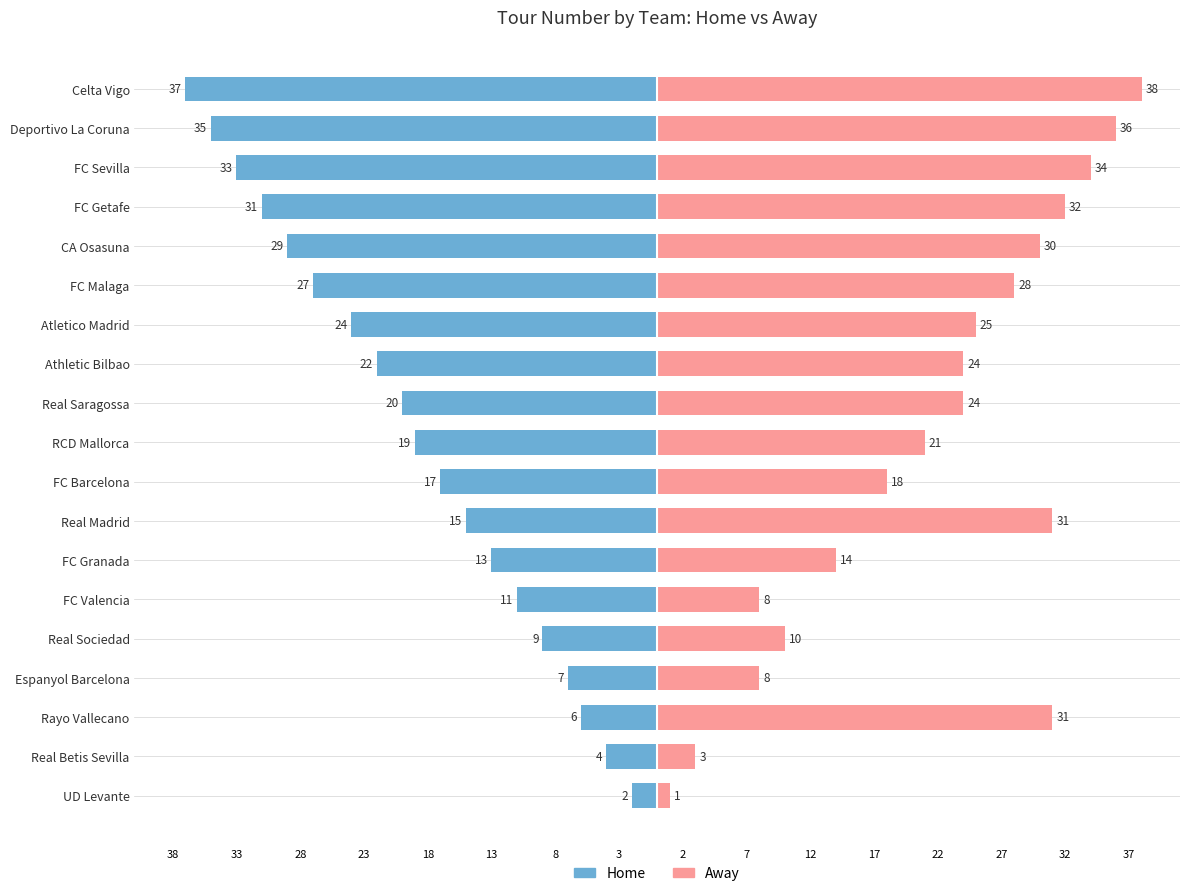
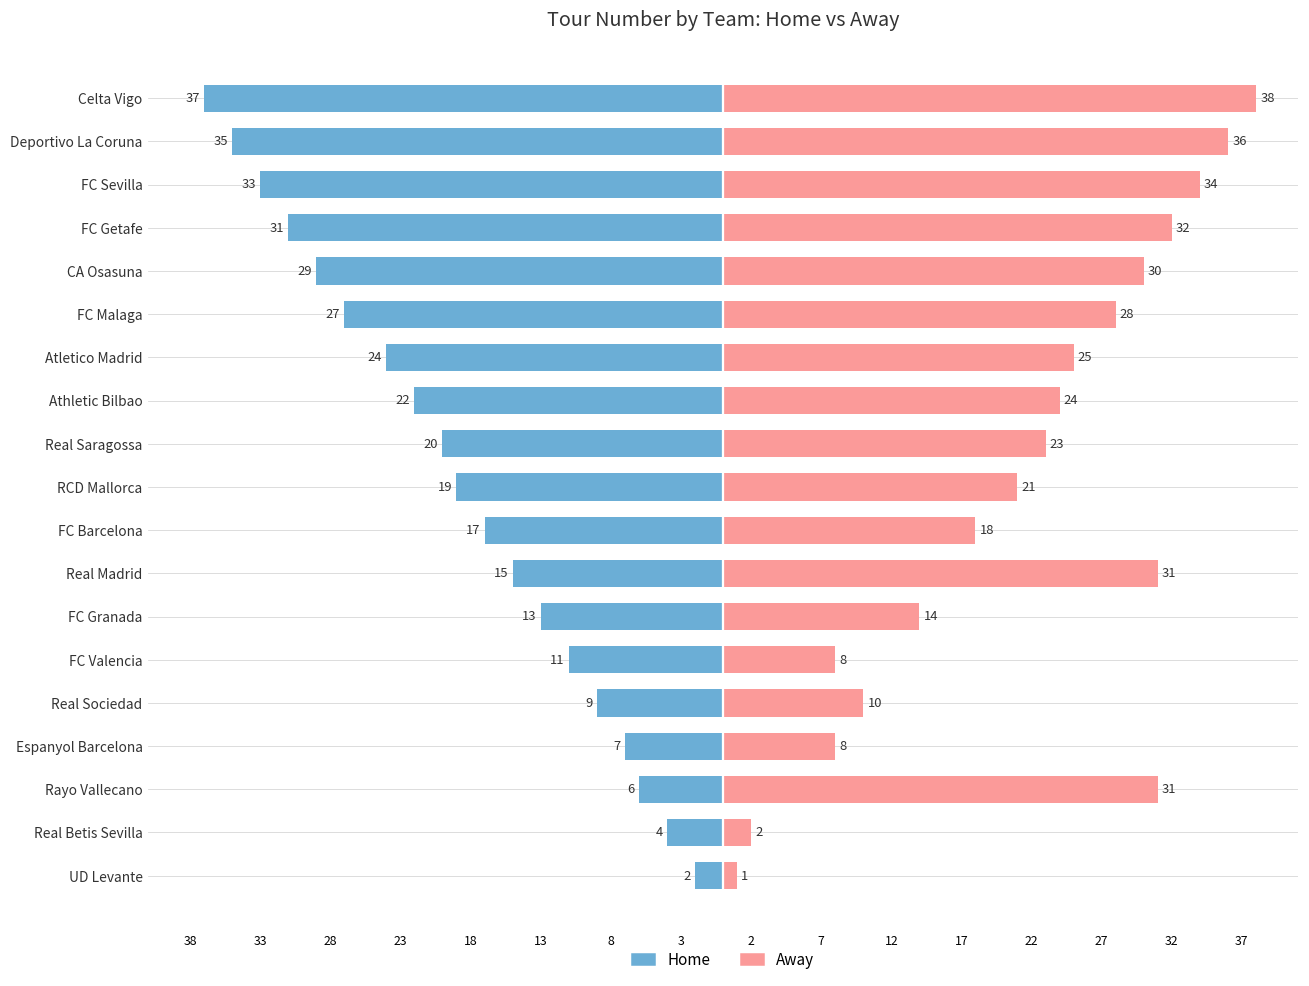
  {
    "Away": {
      "Celta Vigo": 38,
      "Deportivo La Coruna": 36,
      "FC Sevilla": 34,
      "FC Getafe": 32,
      "CA Osasuna": 30,
      "FC Malaga": 28,
      "Atletico Madrid": 25,
      "Athletic Bilbao": 24,
-     "Real Saragossa": 24,
+     "Real Saragossa": 23,
      "RCD Mallorca": 21,
      "FC Barcelona": 18,
      "Real Madrid": 31,
      "FC Granada": 14,
      "FC Valencia": 8,
      "Real Sociedad": 10,
      "Espanyol Barcelona": 8,
      "Rayo Vallecano": 31,
-     "Real Betis Sevilla": 3,
+     "Real Betis Sevilla": 2,
      "UD Levante": 1
    }
  }
